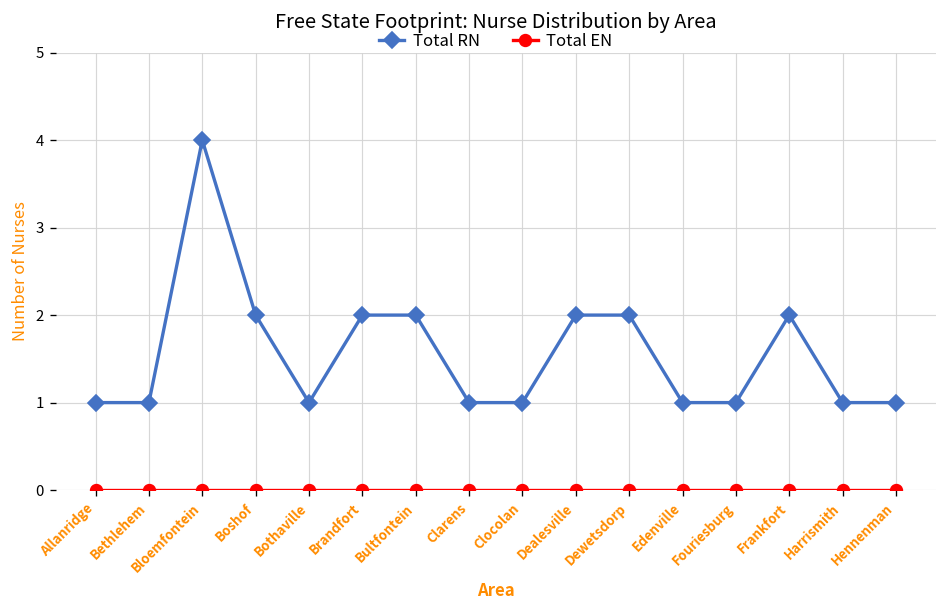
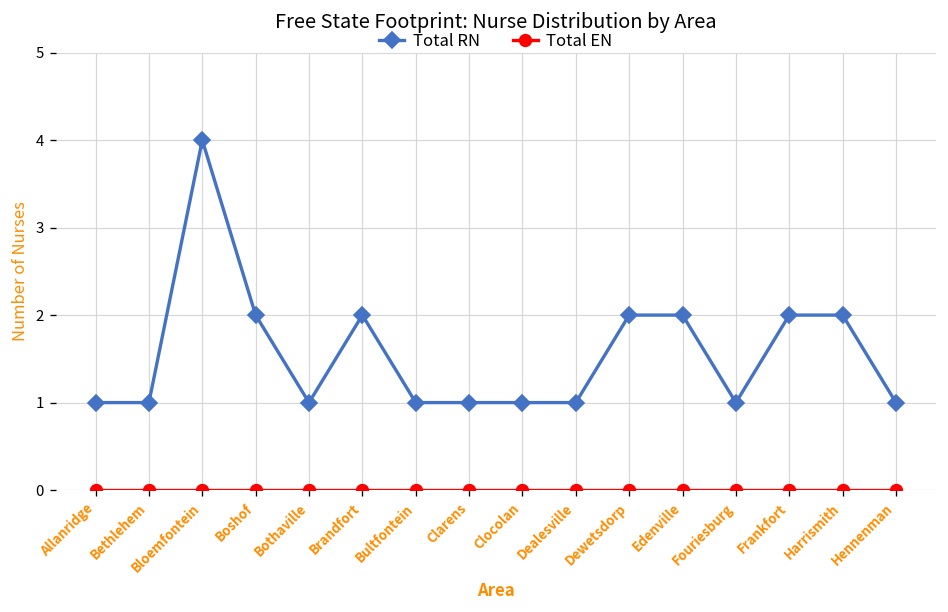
  {
    "Total RN": {
      "Allanridge": 1,
      "Bethlehem": 1,
      "Bloemfontein": 4,
      "Boshof": 2,
      "Bothaville": 1,
      "Brandfort": 2,
-     "Bultfontein": 2,
+     "Bultfontein": 1,
      "Clarens": 1,
      "Clocolan": 1,
-     "Dealesville": 2,
+     "Dealesville": 1,
      "Dewetsdorp": 2,
-     "Edenville": 1,
+     "Edenville": 2,
      "Fouriesburg": 1,
      "Frankfort": 2,
-     "Harrismith": 1,
+     "Harrismith": 2,
      "Hennenman": 1
    },
    "Total EN": {
      "Allanridge": 0,
      "Bethlehem": 0,
      "Bloemfontein": 0,
      "Boshof": 0,
      "Bothaville": 0,
      "Brandfort": 0,
      "Bultfontein": 0,
      "Clarens": 0,
      "Clocolan": 0,
      "Dealesville": 0,
      "Dewetsdorp": 0,
      "Edenville": 0,
      "Fouriesburg": 0,
      "Frankfort": 0,
      "Harrismith": 0,
      "Hennenman": 0
    }
  }
